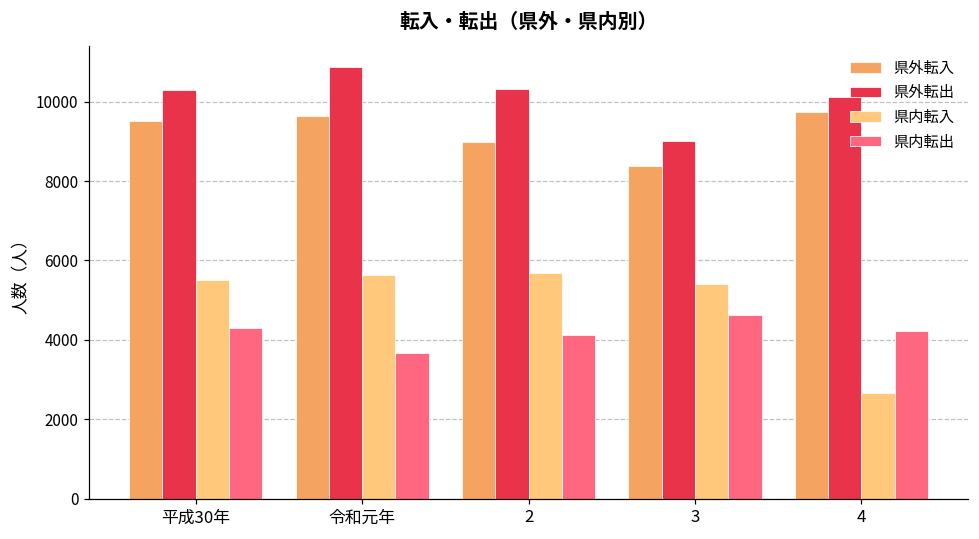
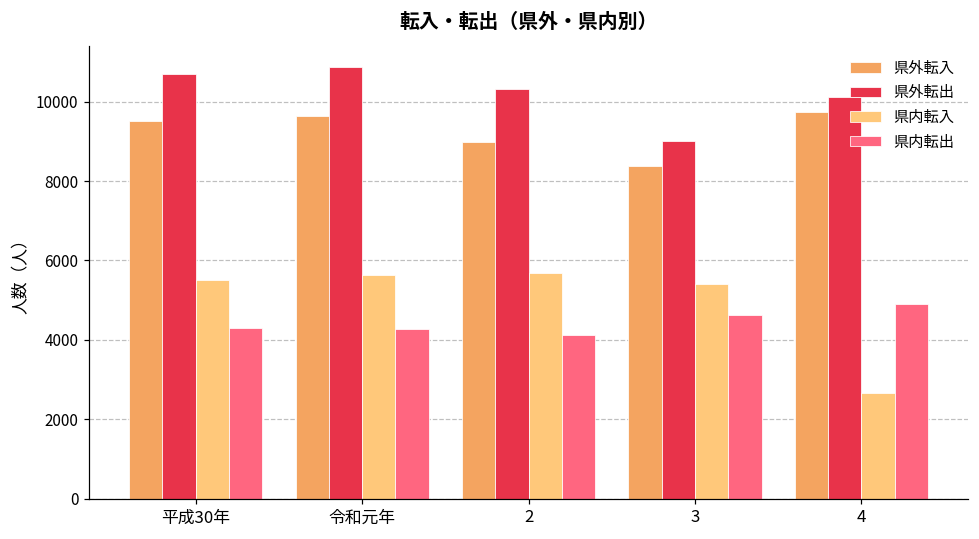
  {
    "県外転出": {
-     "平成30年": 10300,
+     "平成30年": 10700,
      "令和元年": 10900,
      "2": 10300,
      "3": 9000,
      "4": 10100
    },
    "県内転出": {
      "平成30年": 4300,
-     "令和元年": 3700,
+     "令和元年": 4300,
      "2": 4100,
      "3": 4600,
-     "4": 4200
+     "4": 4900
    }
  }
